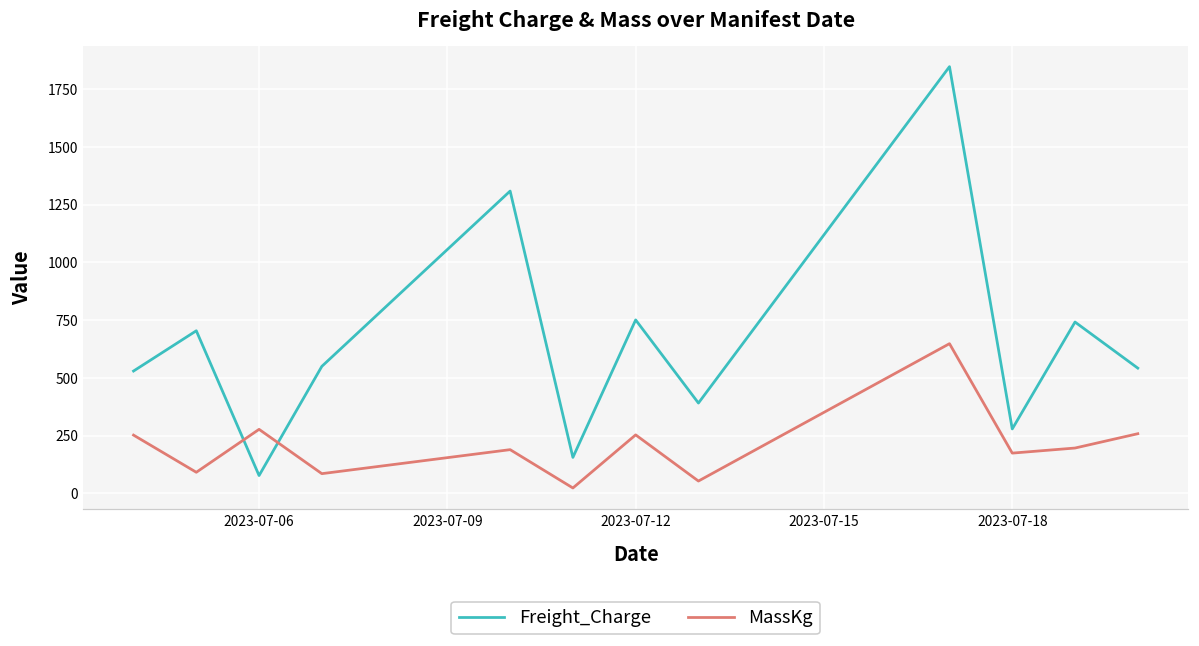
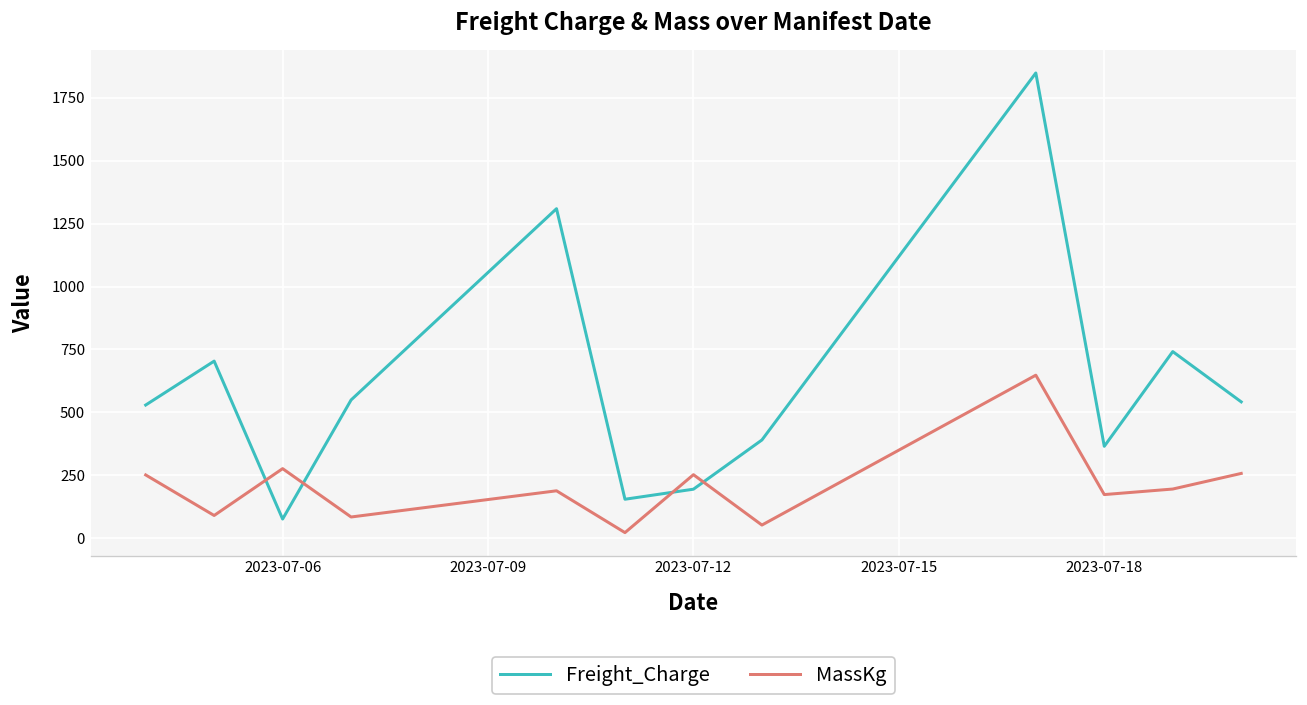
  {
    "Freight_Charge": {
      "2023-07-06": 80,
-     "2023-07-12": 750,
-     "2023-07-18": 280
+     "2023-07-12": 200,
+     "2023-07-18": 370
    },
    "MassKg": {
      "2023-07-06": 280,
      "2023-07-12": 250,
      "2023-07-18": 170
    }
  }
